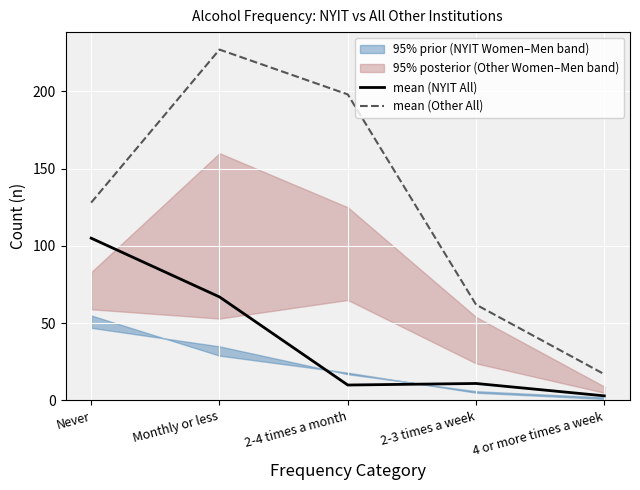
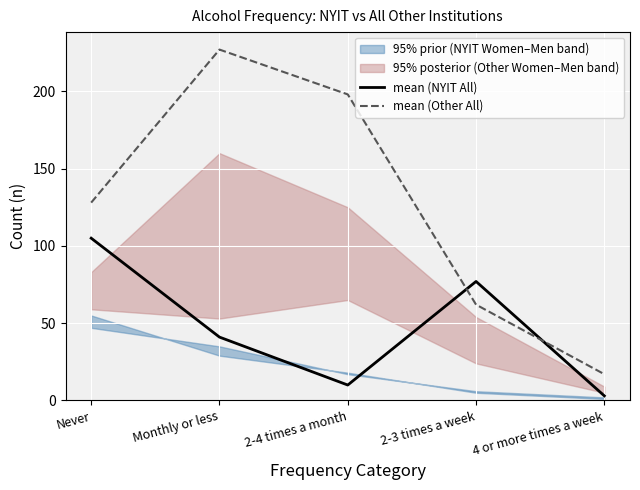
  {
    "mean (NYIT All)": {
      "Never": 105,
-     "Monthly or less": 67,
+     "Monthly or less": 41,
      "2-4 times a month": 10,
-     "2-3 times a week": 11
+     "2-3 times a week": 77
    },
    "mean (Other All)": {
      "Never": 128,
      "Monthly or less": 227,
      "2-4 times a month": 198,
      "2-3 times a week": 62,
      "4 or more times a week": 17
    }
  }
